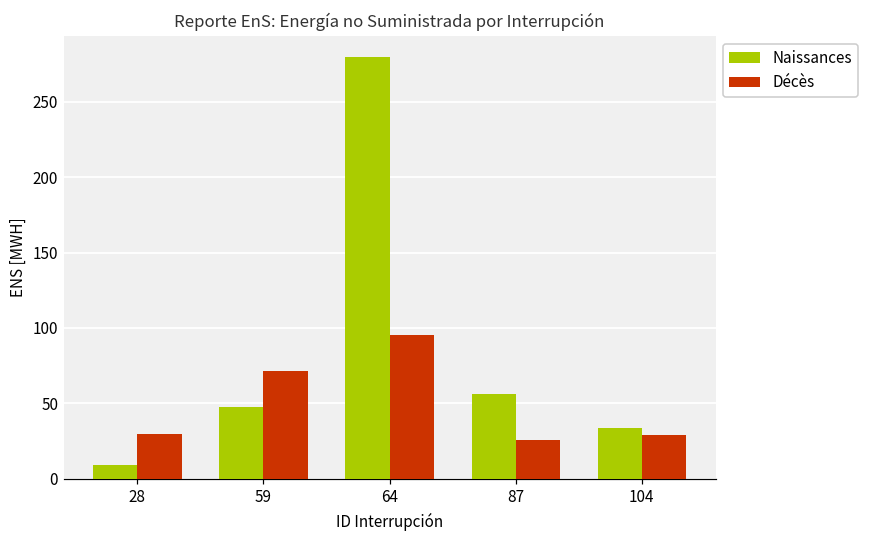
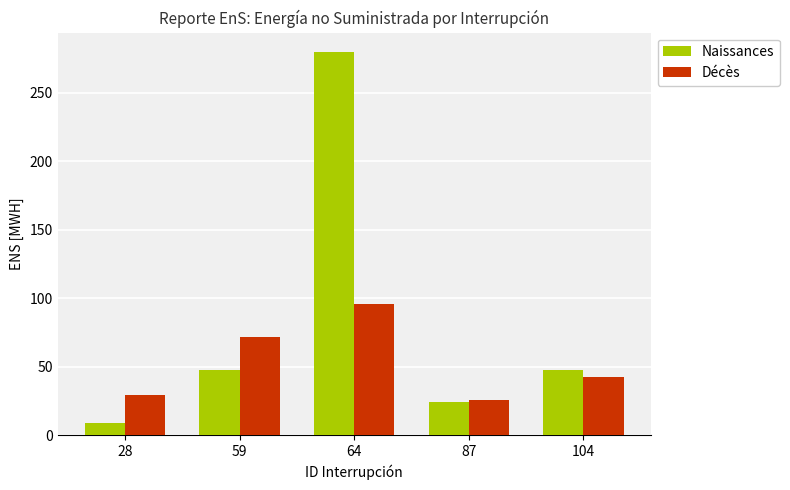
  {
    "Naissances": {
      "28": 9,
      "59": 47,
      "64": 280,
-     "87": 56,
-     "104": 34
+     "87": 25,
+     "104": 48
    },
    "Décès": {
      "28": 29,
      "59": 71,
      "64": 95,
      "87": 26,
-     "104": 29
+     "104": 43
    }
  }
